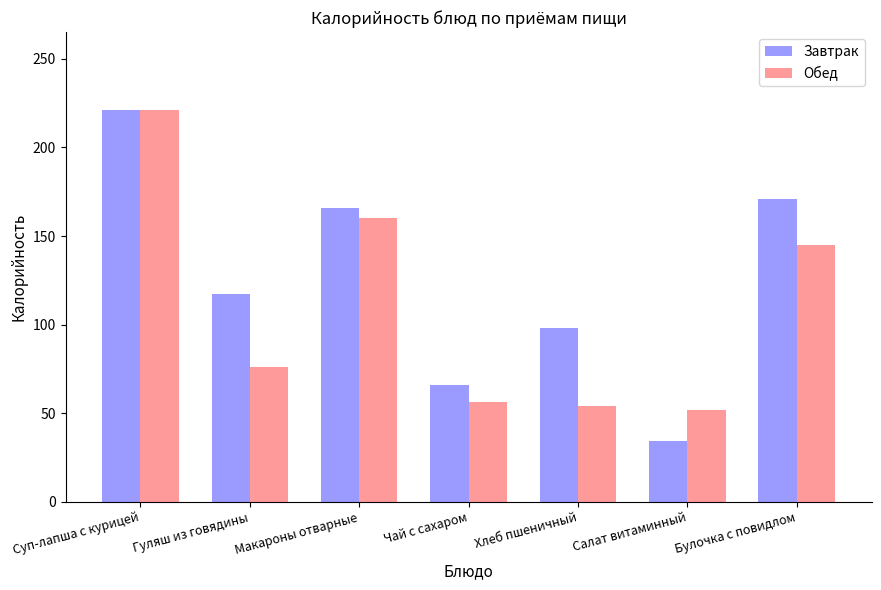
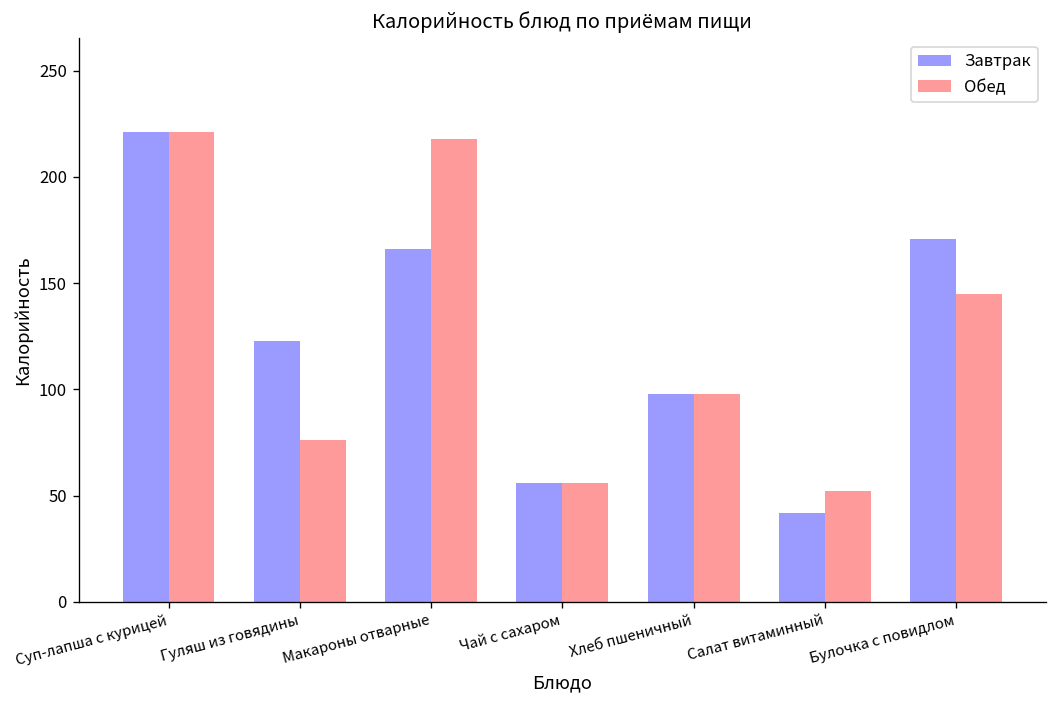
  {
    "Завтрак": {
      "Суп-лапша с курицей": 221,
-     "Гуляш из говядины": 117,
+     "Гуляш из говядины": 123,
      "Макароны отварные": 166,
-     "Чай с сахаром": 66,
+     "Чай с сахаром": 56,
      "Хлеб пшеничный": 98,
-     "Салат витаминный": 34,
+     "Салат витаминный": 42,
      "Булочка с повидлом": 171
    },
    "Обед": {
      "Суп-лапша с курицей": 221,
      "Гуляш из говядины": 76,
-     "Макароны отварные": 160,
+     "Макароны отварные": 218,
      "Чай с сахаром": 56,
-     "Хлеб пшеничный": 54,
+     "Хлеб пшеничный": 98,
      "Салат витаминный": 52,
      "Булочка с повидлом": 145
    }
  }
